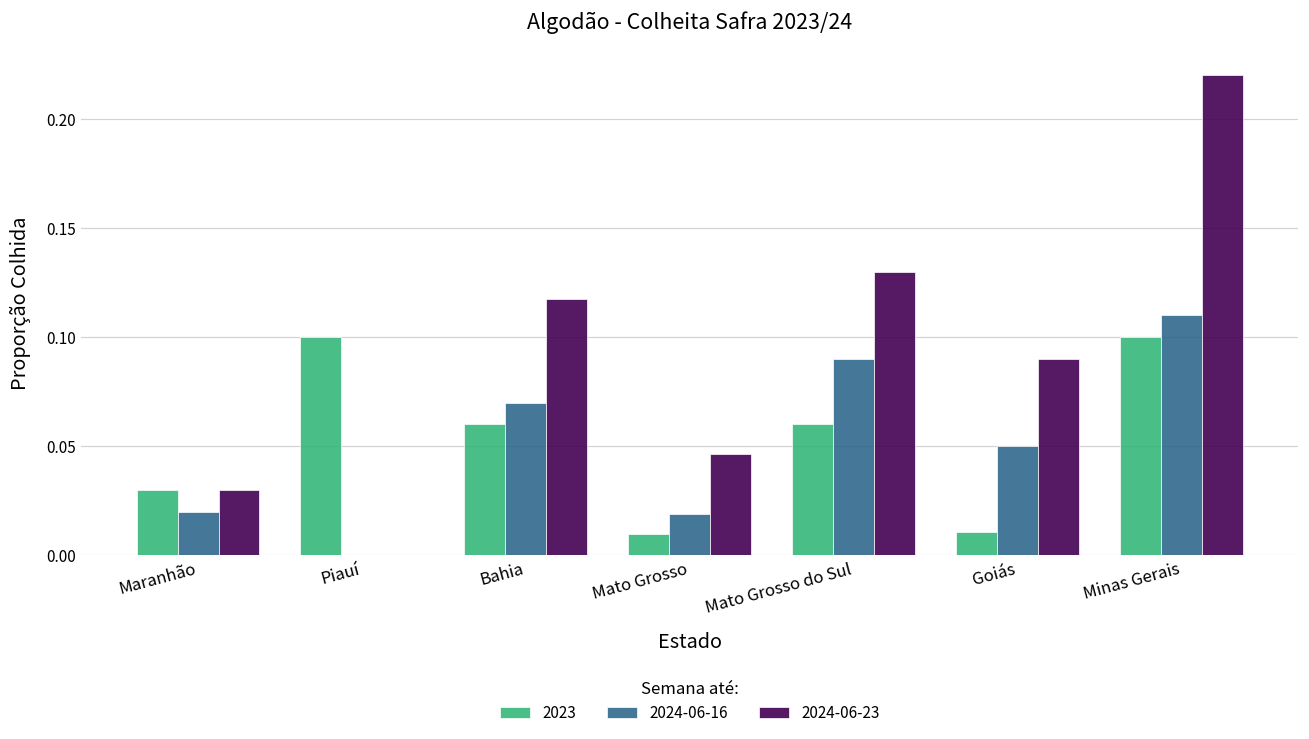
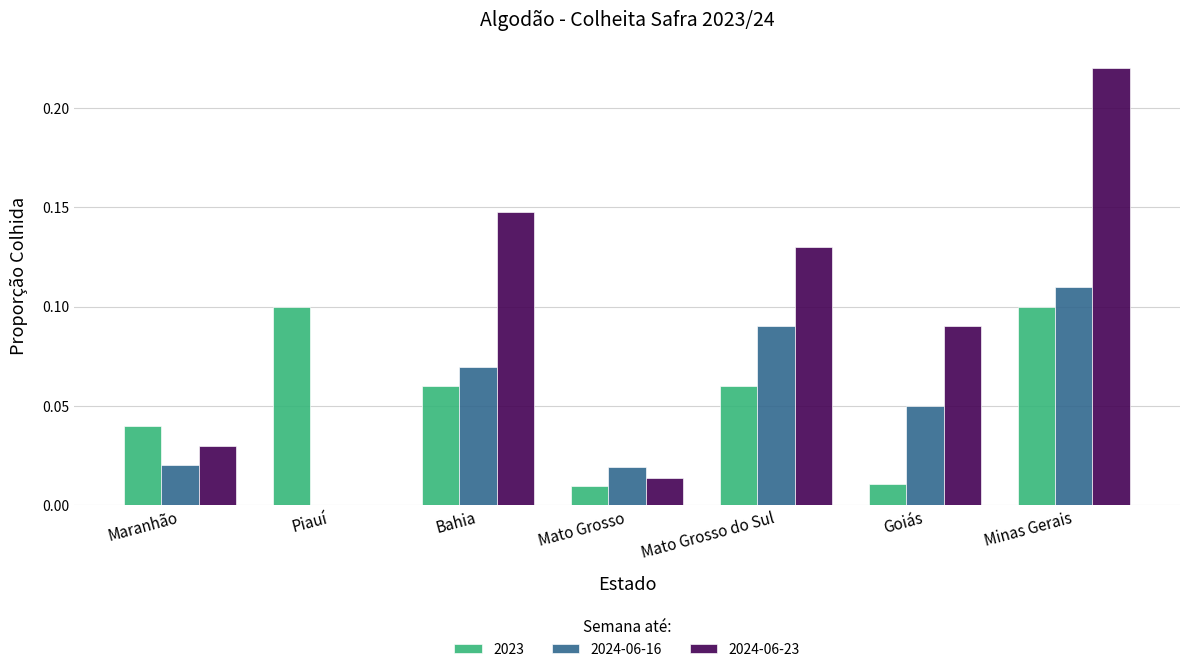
  {
    "2023": {
-     "Maranhão": 0.03,
+     "Maranhão": 0.04,
      "Piauí": 0.10,
      "Bahia": 0.06,
      "Mato Grosso": 0.01,
      "Mato Grosso do Sul": 0.06,
      "Goiás": 0.01,
      "Minas Gerais": 0.10
    },
    "2024-06-16": {
      "Maranhão": 0.020,
      "Piauí": 0.000,
      "Bahia": 0.070,
      "Mato Grosso": 0.019,
      "Mato Grosso do Sul": 0.090,
      "Goiás": 0.050,
      "Minas Gerais": 0.110
    },
    "2024-06-23": {
      "Maranhão": 0.030,
      "Piauí": 0.000,
-     "Bahia": 0.118,
-     "Mato Grosso": 0.046,
+     "Bahia": 0.148,
+     "Mato Grosso": 0.014,
      "Mato Grosso do Sul": 0.130,
      "Goiás": 0.090,
      "Minas Gerais": 0.220
    }
  }
